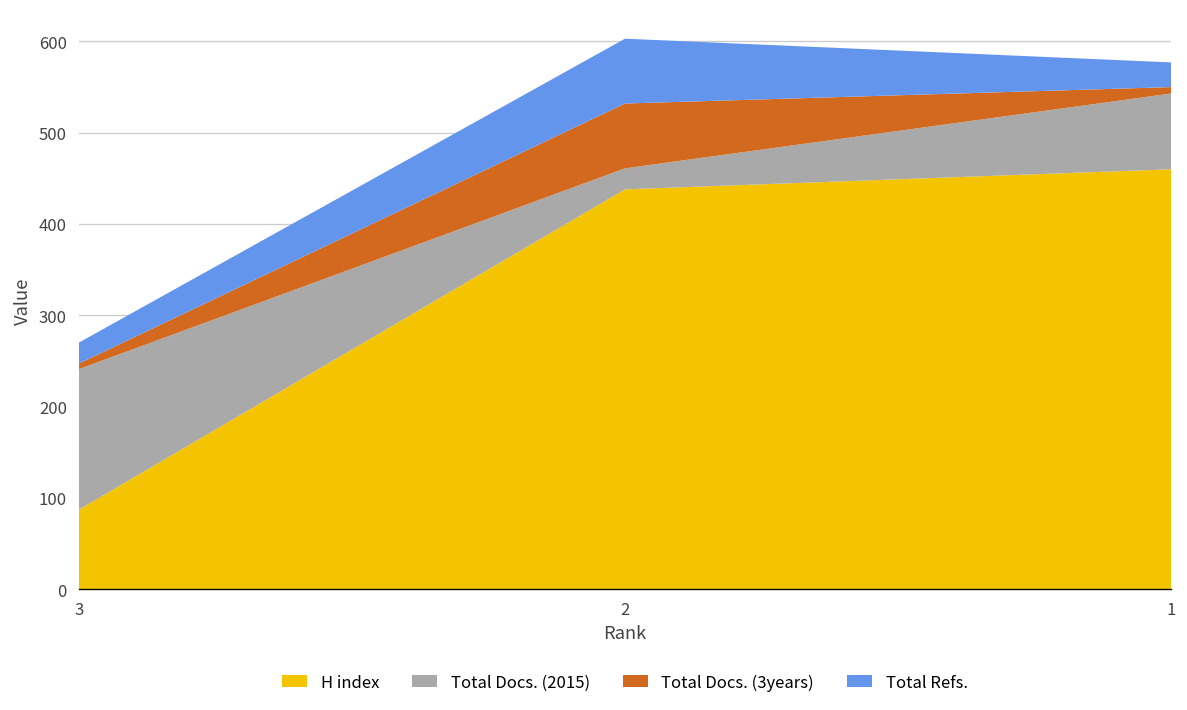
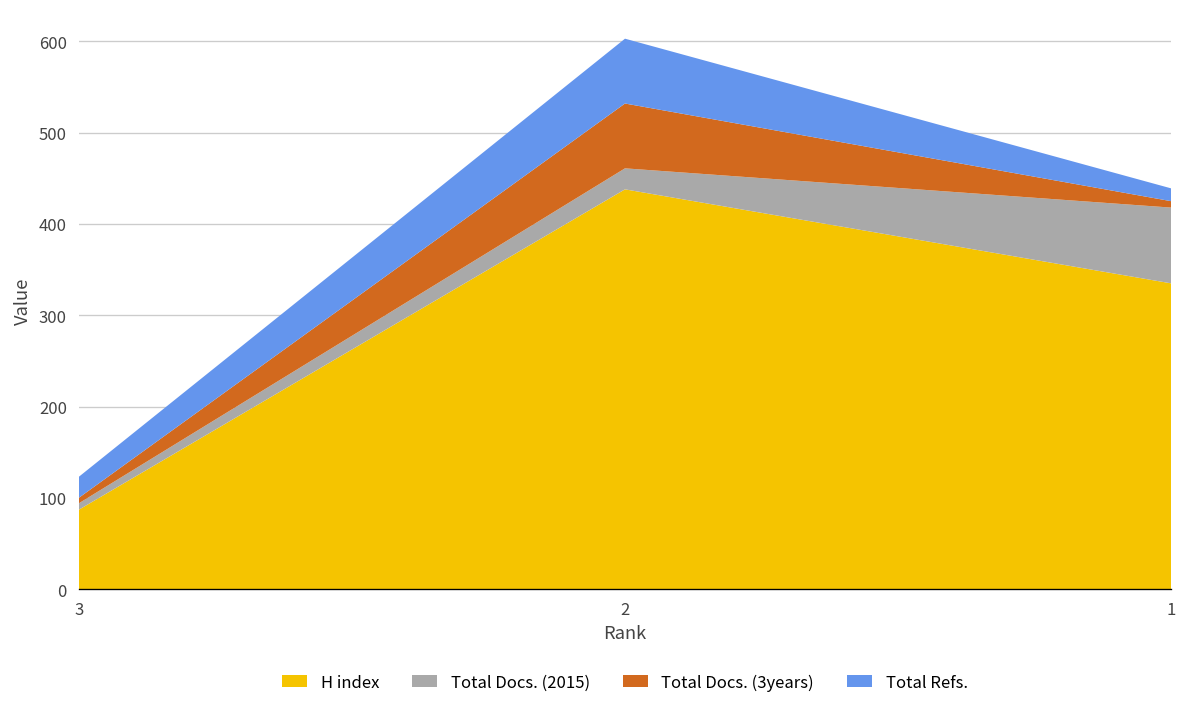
  {
    "H index": {
-     "1": 460
+     "1": 340
    },
    "Total Docs. (2015)": {
-     "3": 150
+     "3": 10
    },
    "Total Refs.": {
      "3": 20,
      "2": 70,
-     "1": 30
+     "1": 10
    }
  }
